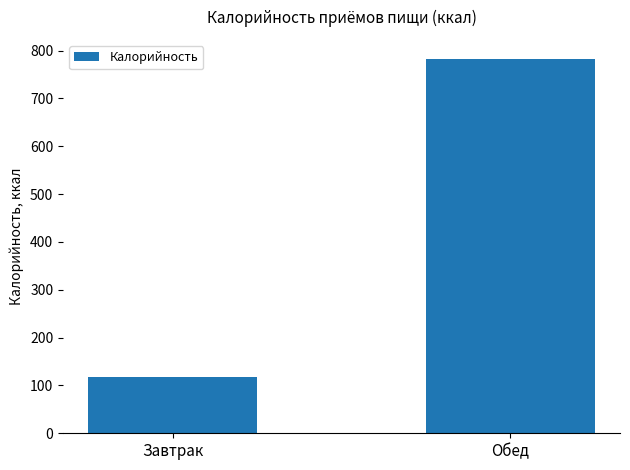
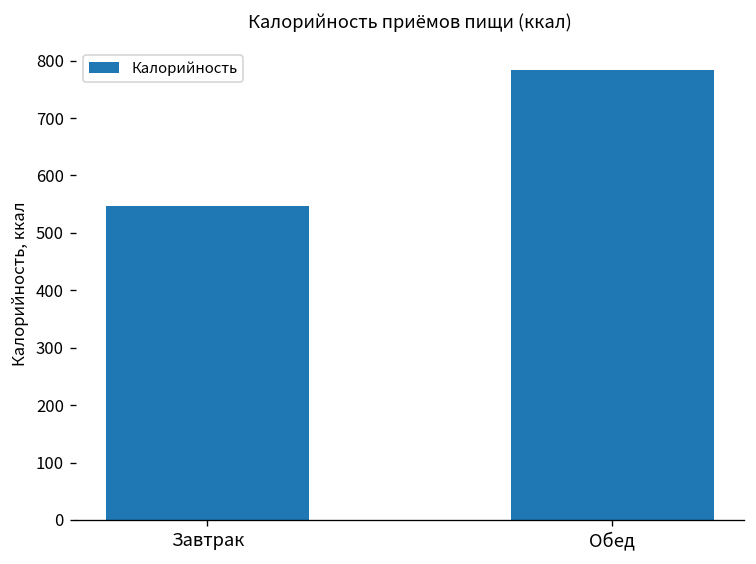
  {
-   "Завтрак": 120,
+   "Завтрак": 550,
    "Обед": 780
  }
